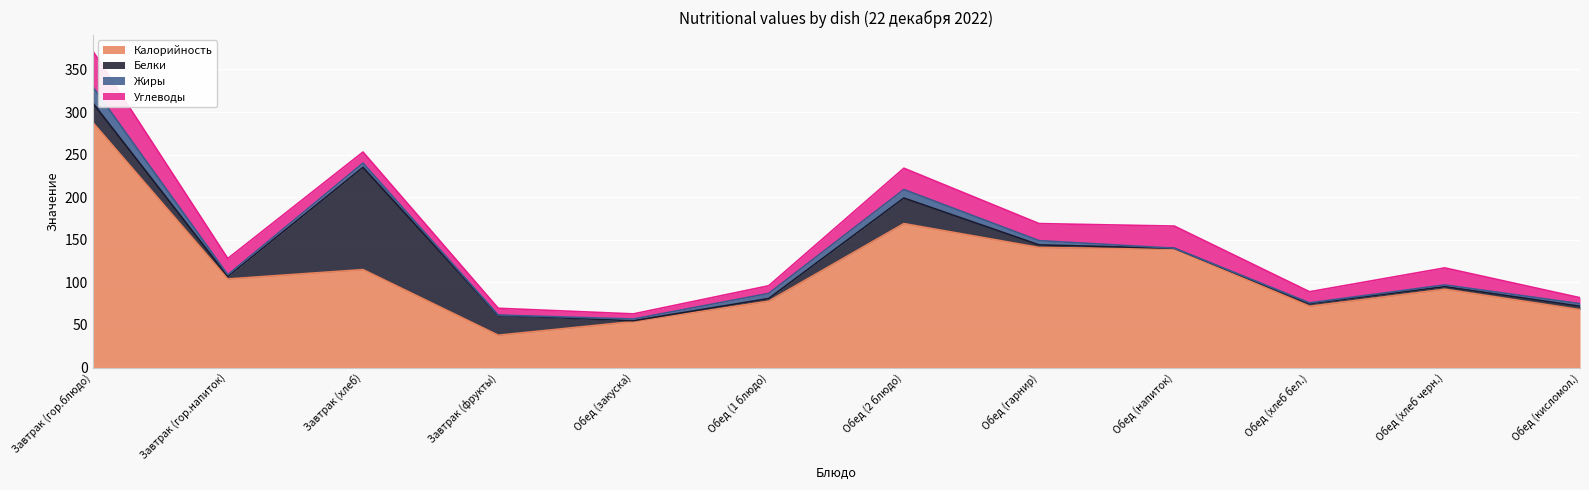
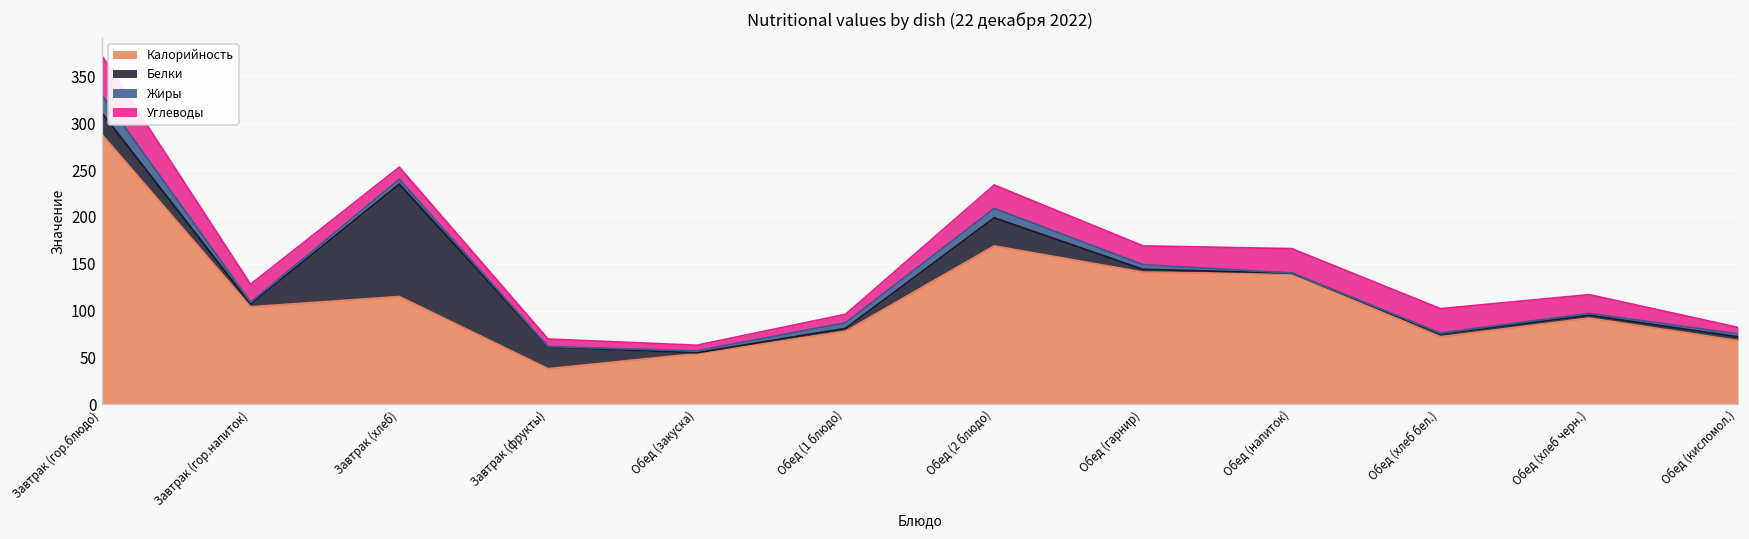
  {
    "Калорийность": {
      "Завтрак (гор.блюдо)": 290,
      "Завтрак (гор.напиток)": 100,
      "Завтрак (хлеб)": 120,
      "Завтрак (фрукты)": 40,
      "Обед (2 блюдо)": 170,
      "Обед (хлеб черн.)": 90,
      "Обед (кисломол.)": 70
    },
    "Белки": {
      "Завтрак (гор.блюдо)": 20,
      "Завтрак (хлеб)": 120,
      "Обед (2 блюдо)": 30
    },
    "Жиры": {
      "Завтрак (гор.блюдо)": 20,
      "Завтрак (хлеб)": 10,
      "Обед (1 блюдо)": 10,
      "Обед (2 блюдо)": 10,
      "Обед (гарнир)": 10
    },
    "Углеводы": {
      "Завтрак (гор.блюдо)": 40,
      "Завтрак (гор.напиток)": 20,
      "Завтрак (хлеб)": 10,
      "Завтрак (фрукты)": 10,
      "Обед (закуска)": 10,
      "Обед (1 блюдо)": 10,
      "Обед (2 блюдо)": 30,
      "Обед (гарнир)": 20,
      "Обед (напиток)": 30,
-     "Обед (хлеб бел.)": 10,
+     "Обед (хлеб бел.)": 30,
      "Обед (хлеб черн.)": 20,
      "Обед (кисломол.)": 10
    }
  }
